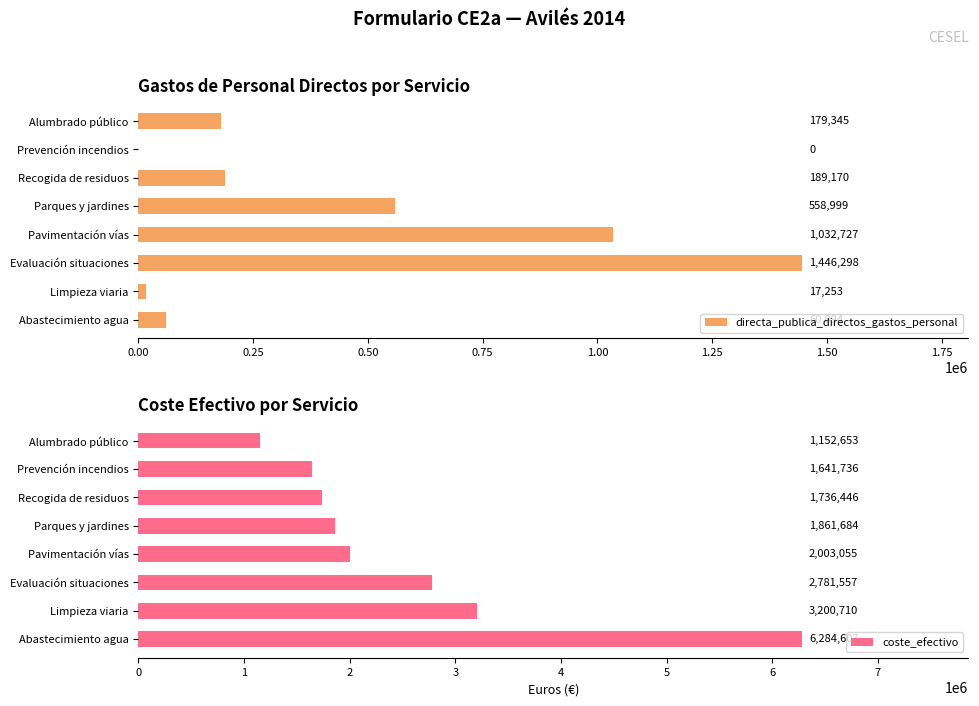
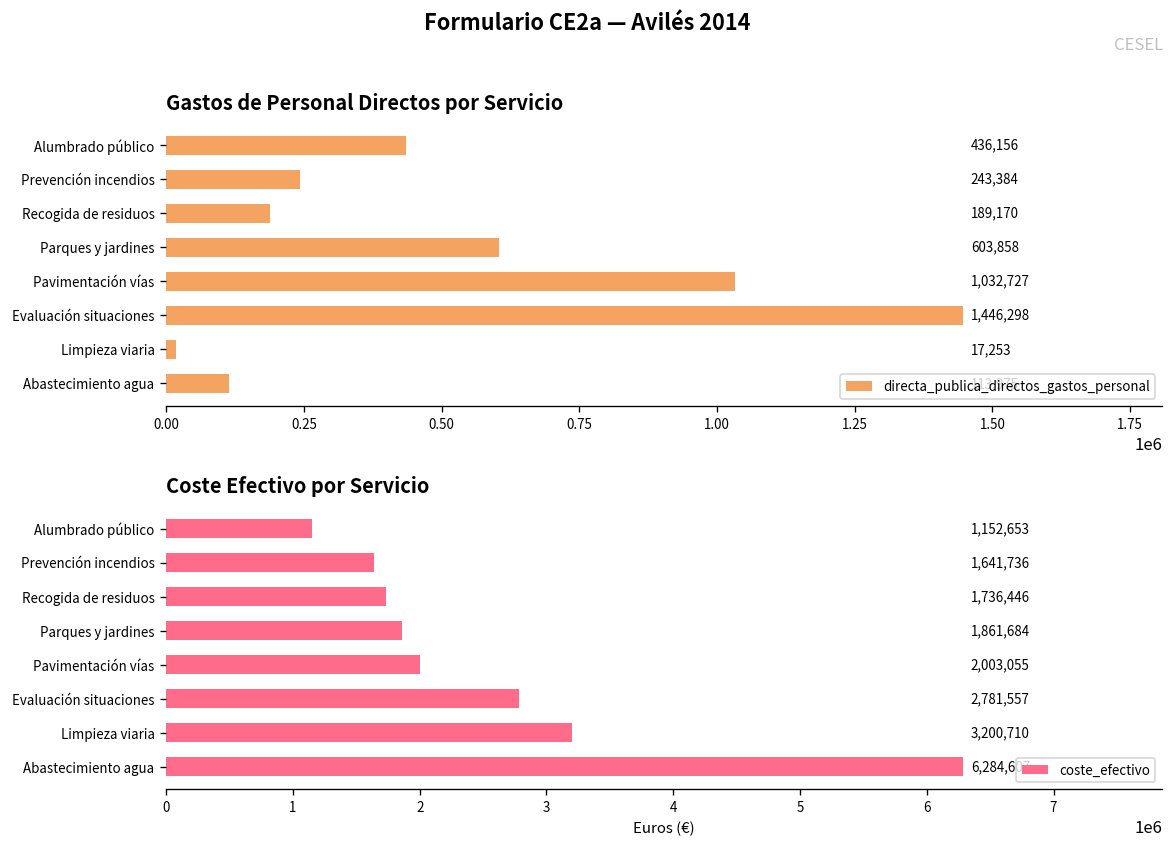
  {
    "Gastos de Personal Directos por Servicio": {
-     "Alumbrado público": "179,345",
-     "Prevención incendios": "0",
-     "Parques y jardines": "558,999",
+     "Alumbrado público": "436,156",
+     "Prevención incendios": "243,384",
+     "Parques y jardines": "603,858",
      "Evaluación situaciones": "1,446,298",
-     "Abastecimiento agua": "60000"
+     "Abastecimiento agua": "110000"
    },
    "Coste Efectivo por Servicio": {
      "Alumbrado público": "1150000",
      "Prevención incendios": "1640000",
      "Recogida de residuos": "1740000",
      "Parques y jardines": "1860000",
      "Pavimentación vías": "2000000",
      "Evaluación situaciones": "2780000",
      "Limpieza viaria": "3200000"
    }
  }
